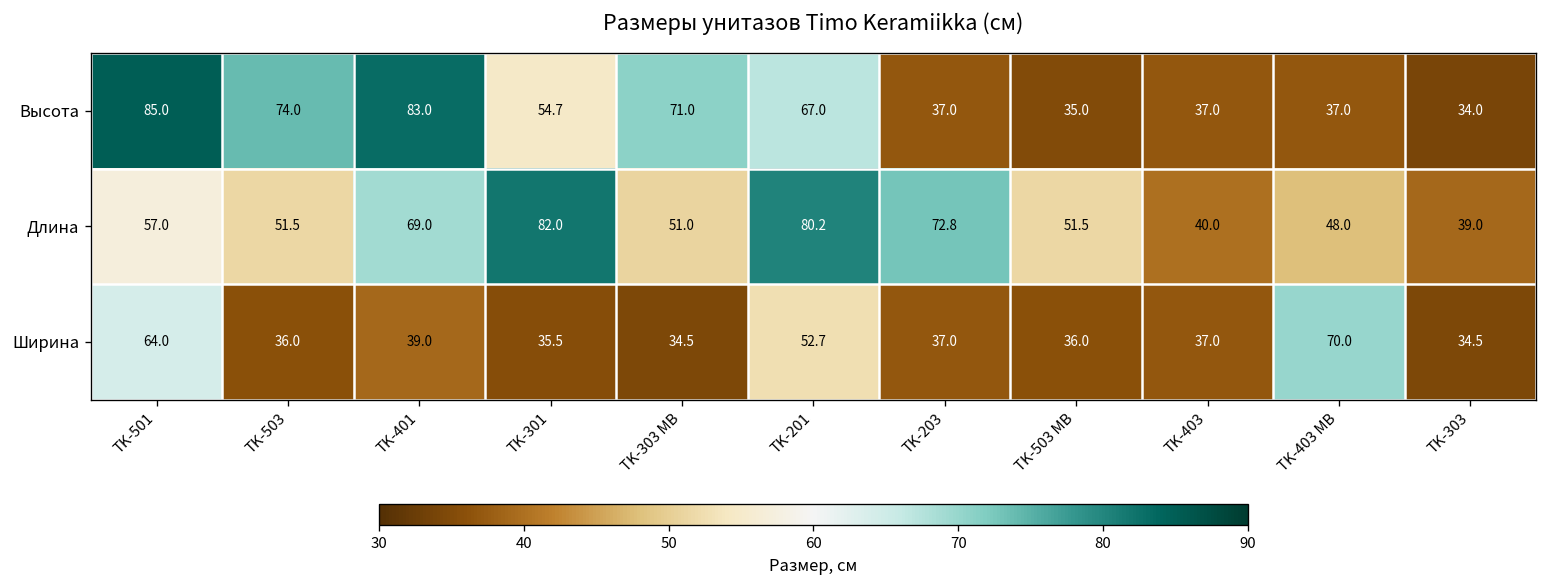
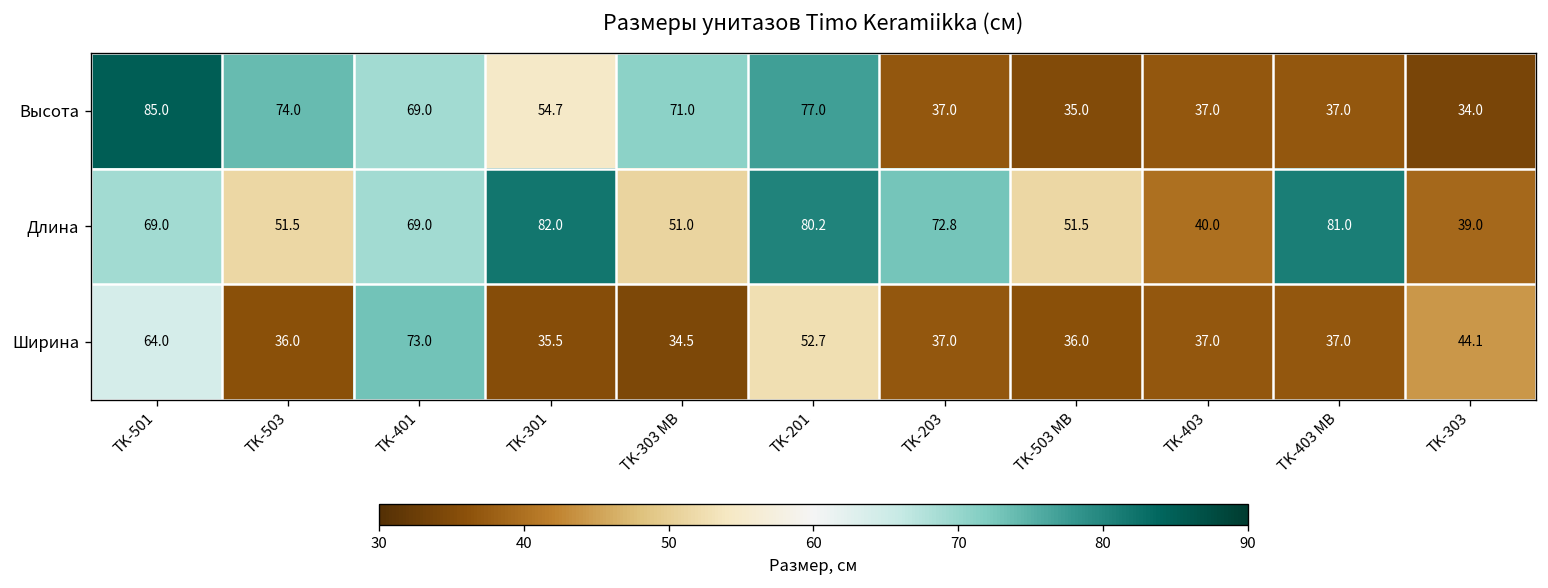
  {
    "Высота": {
      "TK-501": 85.0,
      "TK-503": 74.0,
-     "TK-401": 83.0,
+     "TK-401": 69.0,
      "TK-301": 54.7,
      "TK-303 MB": 71.0,
-     "TK-201": 67.0,
+     "TK-201": 77.0,
      "TK-203": 37.0,
      "TK-503 MB": 35.0,
      "TK-403": 37.0,
      "TK-403 MB": 37.0,
      "TK-303": 34.0
    },
    "Длина": {
-     "TK-501": 57.0,
+     "TK-501": 69.0,
      "TK-503": 51.5,
      "TK-401": 69.0,
      "TK-301": 82.0,
      "TK-303 MB": 51.0,
      "TK-201": 80.2,
      "TK-203": 72.8,
      "TK-503 MB": 51.5,
      "TK-403": 40.0,
-     "TK-403 MB": 48.0,
+     "TK-403 MB": 81.0,
      "TK-303": 39.0
    },
    "Ширина": {
      "TK-501": 64.0,
      "TK-503": 36.0,
-     "TK-401": 39.0,
+     "TK-401": 73.0,
      "TK-301": 35.5,
      "TK-303 MB": 34.5,
      "TK-201": 52.7,
      "TK-203": 37.0,
      "TK-503 MB": 36.0,
      "TK-403": 37.0,
-     "TK-403 MB": 70.0,
-     "TK-303": 34.5
+     "TK-403 MB": 37.0,
+     "TK-303": 44.1
    }
  }
